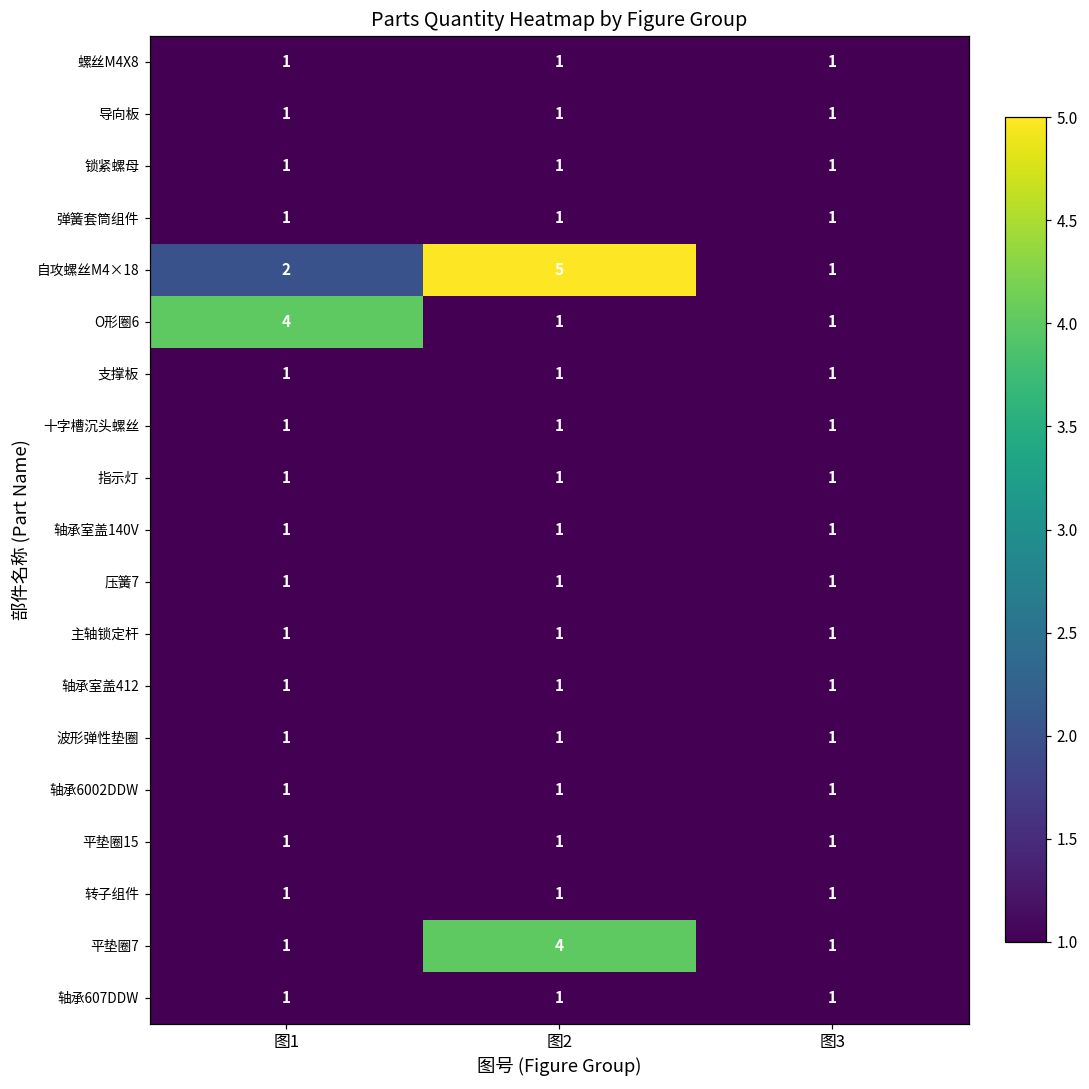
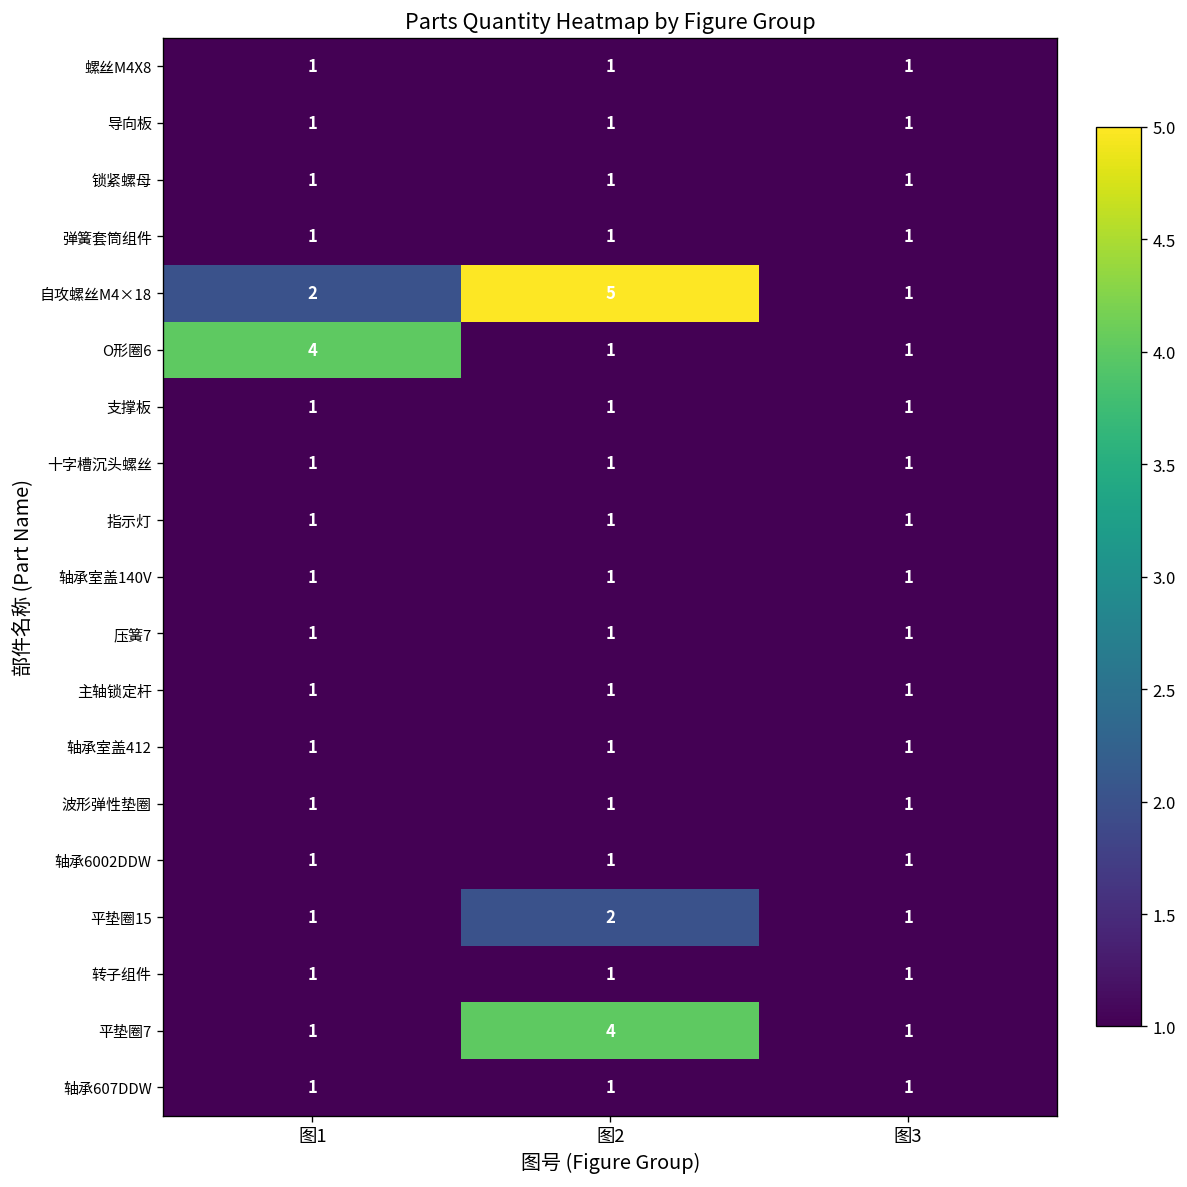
  {
    "螺丝M4X8": {
      "图1": 1,
      "图2": 1,
      "图3": 1
    },
    "导向板": {
      "图1": 1,
      "图2": 1,
      "图3": 1
    },
    "锁紧螺母": {
      "图1": 1,
      "图2": 1,
      "图3": 1
    },
    "弹簧套筒组件": {
      "图1": 1,
      "图2": 1,
      "图3": 1
    },
    "自攻螺丝M4×18": {
      "图1": 2,
      "图2": 5,
      "图3": 1
    },
    "O形圈6": {
      "图1": 4,
      "图2": 1,
      "图3": 1
    },
    "支撑板": {
      "图1": 1,
      "图2": 1,
      "图3": 1
    },
    "十字槽沉头螺丝": {
      "图1": 1,
      "图2": 1,
      "图3": 1
    },
    "指示灯": {
      "图1": 1,
      "图2": 1,
      "图3": 1
    },
    "轴承室盖140V": {
      "图1": 1,
      "图2": 1,
      "图3": 1
    },
    "压簧7": {
      "图1": 1,
      "图2": 1,
      "图3": 1
    },
    "主轴锁定杆": {
      "图1": 1,
      "图2": 1,
      "图3": 1
    },
    "轴承室盖412": {
      "图1": 1,
      "图2": 1,
      "图3": 1
    },
    "波形弹性垫圈": {
      "图1": 1,
      "图2": 1,
      "图3": 1
    },
    "轴承6002DDW": {
      "图1": 1,
      "图2": 1,
      "图3": 1
    },
    "平垫圈15": {
      "图1": 1,
-     "图2": 1,
+     "图2": 2,
      "图3": 1
    },
    "转子组件": {
      "图1": 1,
      "图2": 1,
      "图3": 1
    },
    "平垫圈7": {
      "图1": 1,
      "图2": 4,
      "图3": 1
    },
    "轴承607DDW": {
      "图1": 1,
      "图2": 1,
      "图3": 1
    }
  }
